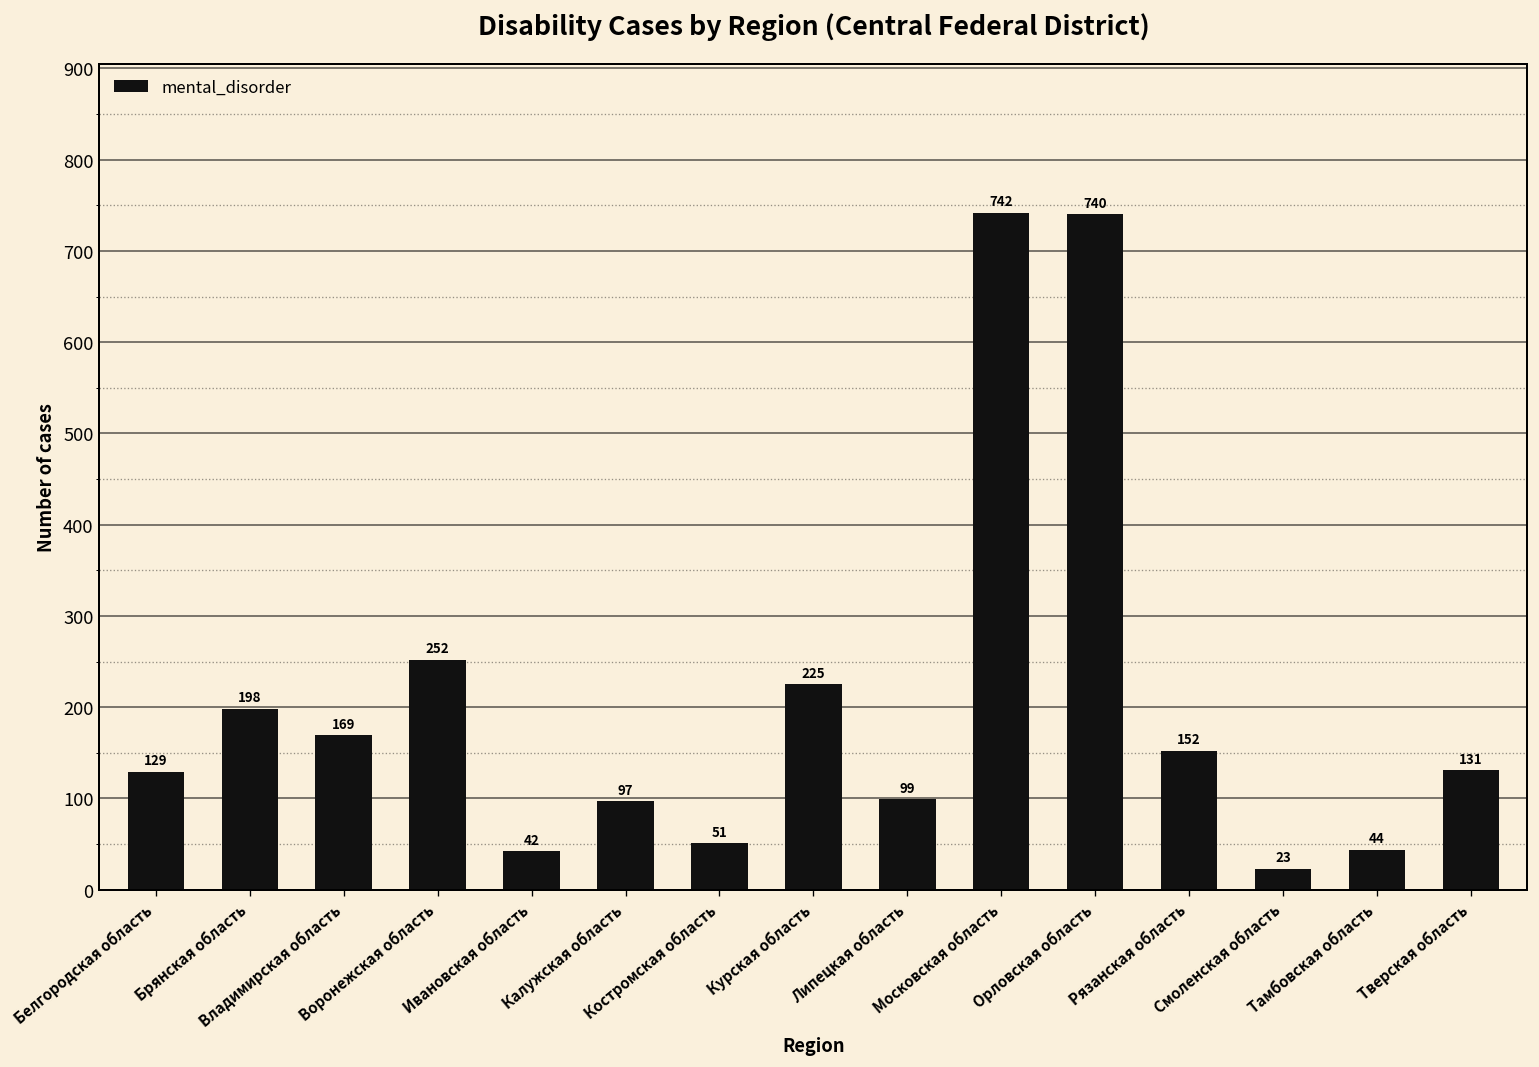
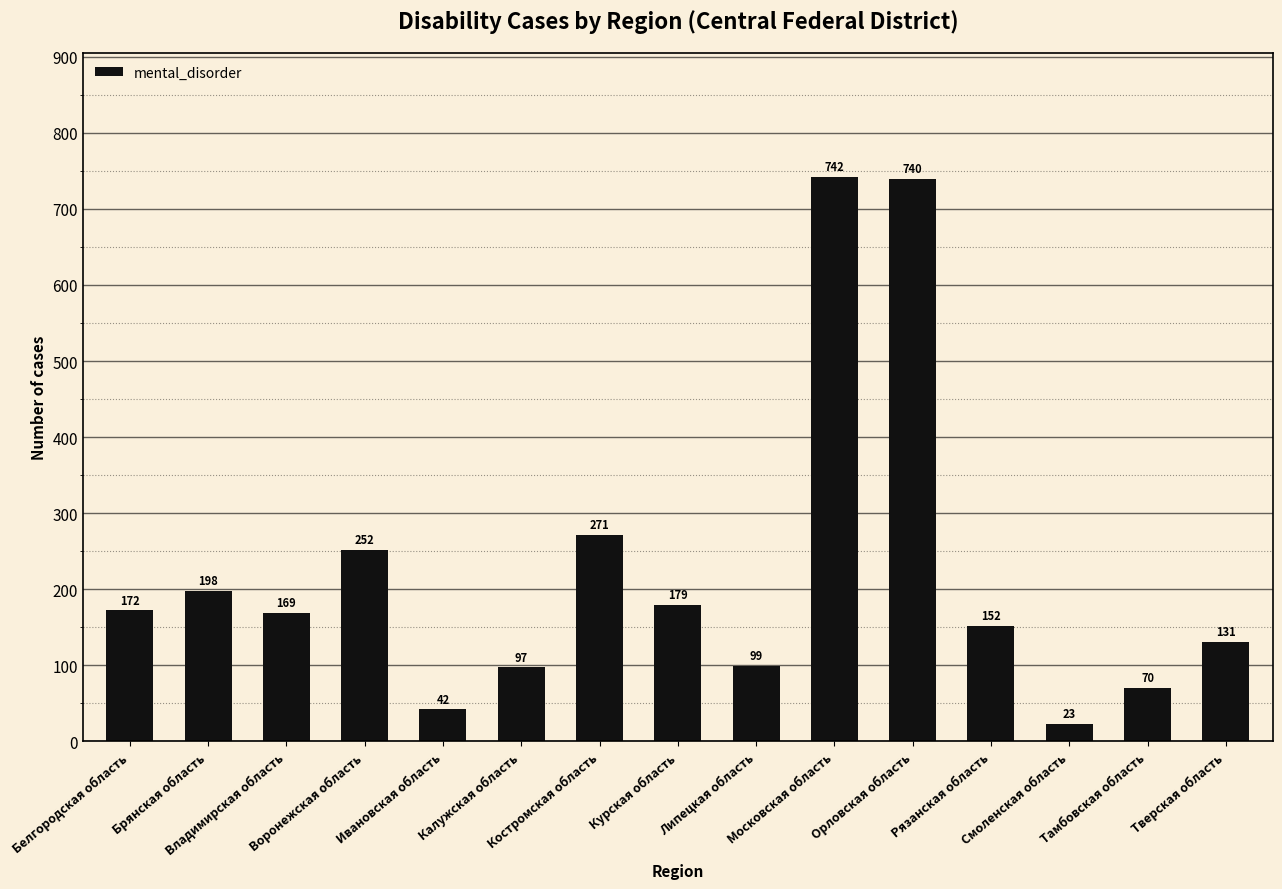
  {
-   "Белгородская область": 129,
+   "Белгородская область": 172,
    "Брянская область": 198,
    "Владимирская область": 169,
    "Воронежская область": 252,
    "Ивановская область": 42,
    "Калужская область": 97,
-   "Костромская область": 51,
-   "Курская область": 225,
+   "Костромская область": 271,
+   "Курская область": 179,
    "Липецкая область": 99,
    "Московская область": 742,
    "Орловская область": 740,
    "Рязанская область": 152,
    "Смоленская область": 23,
-   "Тамбовская область": 44,
+   "Тамбовская область": 70,
    "Тверская область": 131
  }
